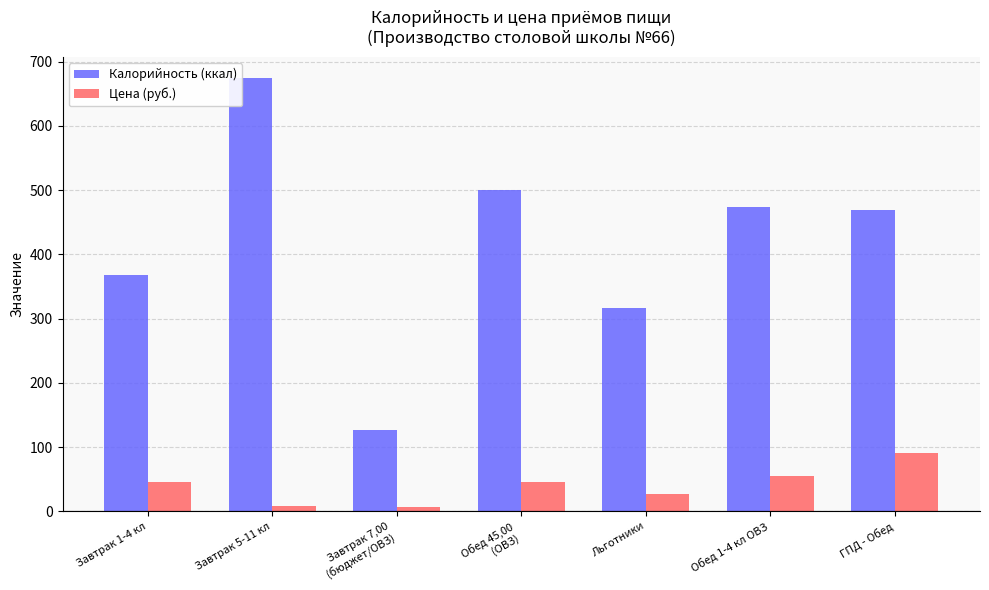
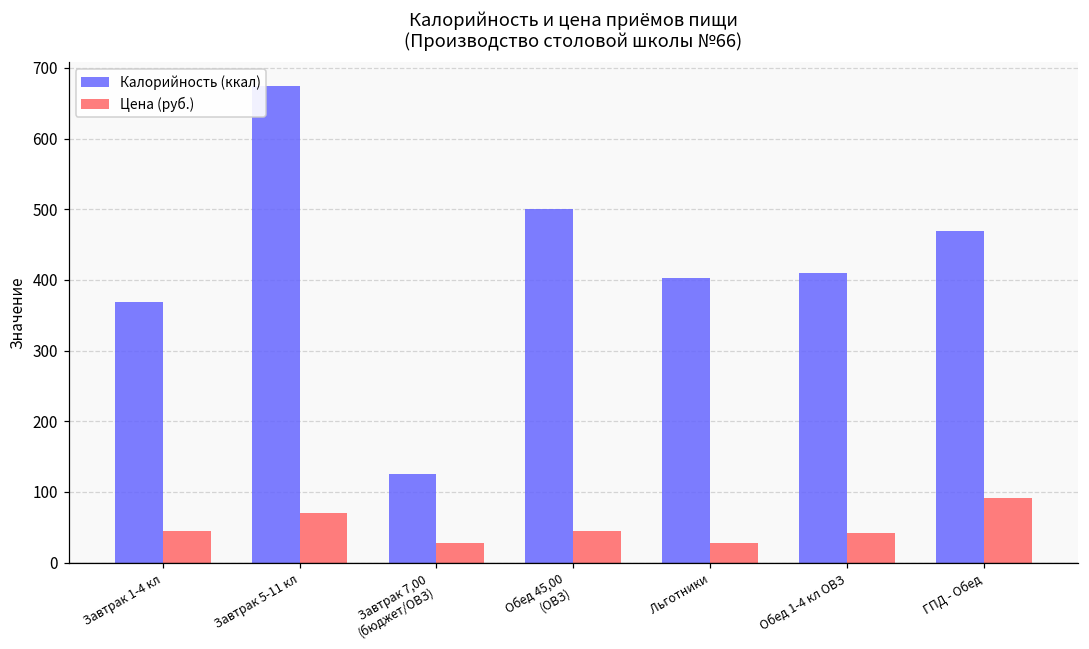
  {
    "Калорийность (ккал)": {
      "Завтрак 1-4 кл": 370,
      "Завтрак 5-11 кл": 670,
      "Завтрак 7,00 (бюджет/ОВЗ)": 130,
      "Обед 45,00 (ОВЗ)": 500,
-     "Льготники": 320,
-     "Обед 1-4 кл ОВЗ": 470,
+     "Льготники": 400,
+     "Обед 1-4 кл ОВЗ": 410,
      "ГПД - Обед": 470
    },
    "Цена (руб.)": {
      "Завтрак 1-4 кл": 50,
-     "Завтрак 5-11 кл": 10,
-     "Завтрак 7,00 (бюджет/ОВЗ)": 10,
+     "Завтрак 5-11 кл": 70,
+     "Завтрак 7,00 (бюджет/ОВЗ)": 30,
      "Обед 45,00 (ОВЗ)": 50,
      "Льготники": 30,
-     "Обед 1-4 кл ОВЗ": 60,
+     "Обед 1-4 кл ОВЗ": 40,
      "ГПД - Обед": 90
    }
  }
